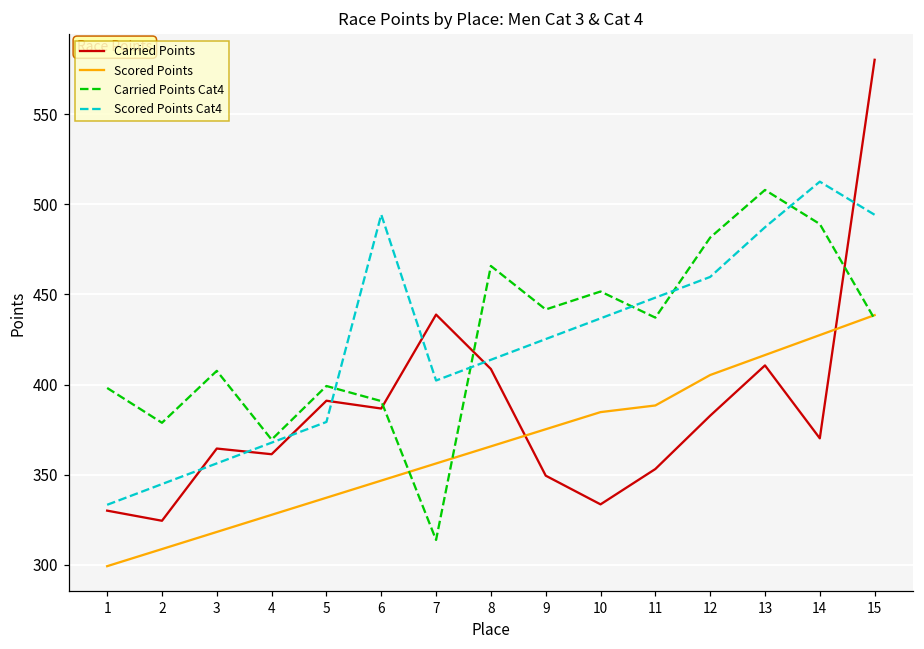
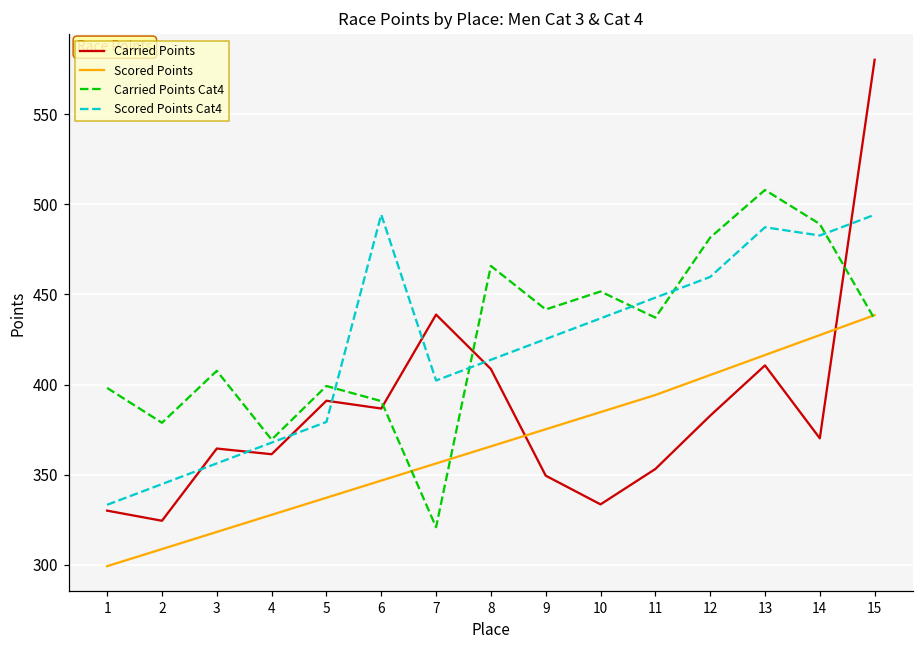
  {
    "Carried Points": {
      "1": 330,
      "2": 324,
      "3": 364,
      "4": 361,
      "5": 391,
      "6": 387,
      "7": 439,
      "8": 409,
      "9": 349,
      "10": 333,
      "11": 353,
      "12": 383,
      "13": 411,
      "14": 370,
      "15": 580
    },
    "Scored Points": {
      "1": 299,
      "2": 309,
      "3": 318,
      "4": 328,
      "5": 337,
      "6": 347,
      "7": 356,
      "8": 366,
      "9": 375,
      "10": 385,
-     "11": 388,
+     "11": 394,
      "12": 405,
      "13": 416,
      "14": 427,
      "15": 439
    },
    "Carried Points Cat4": {
      "1": 398,
      "2": 379,
      "3": 408,
      "4": 369,
      "5": 399,
      "6": 391,
-     "7": 314,
+     "7": 321,
      "8": 466,
      "9": 442,
      "10": 452,
      "11": 437,
      "12": 482,
      "13": 508,
      "14": 489,
      "15": 436
    },
    "Scored Points Cat4": {
      "1": 333,
      "2": 345,
      "3": 356,
      "4": 368,
      "5": 379,
      "6": 494,
      "7": 402,
      "8": 414,
      "9": 425,
      "10": 437,
      "11": 448,
      "12": 460,
      "13": 487,
-     "14": 513,
+     "14": 483,
      "15": 494
    }
  }
